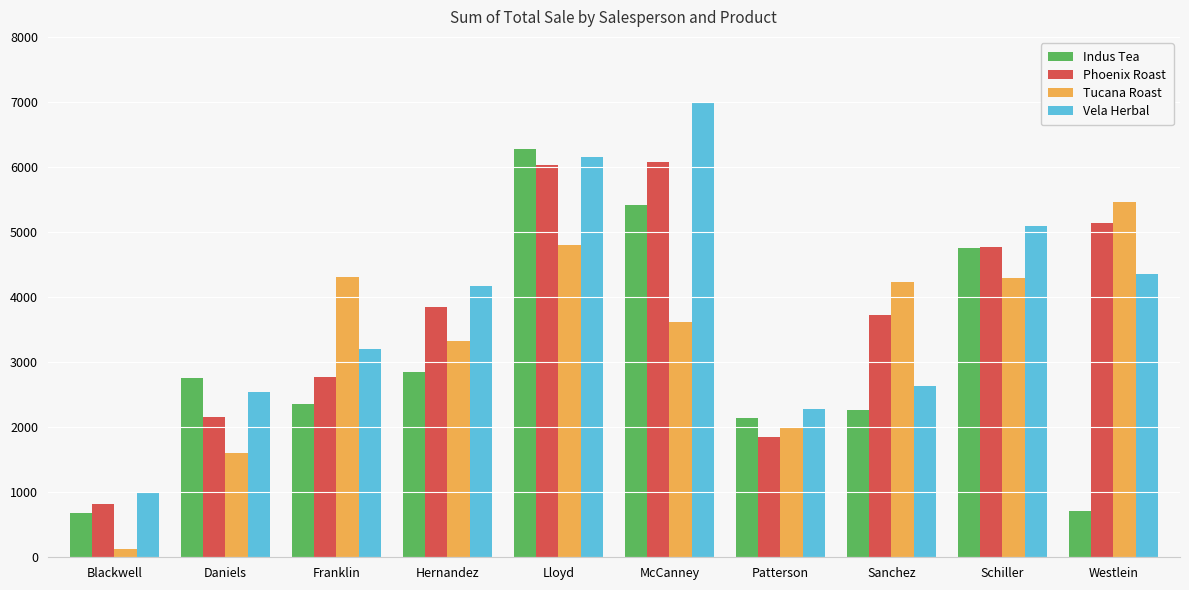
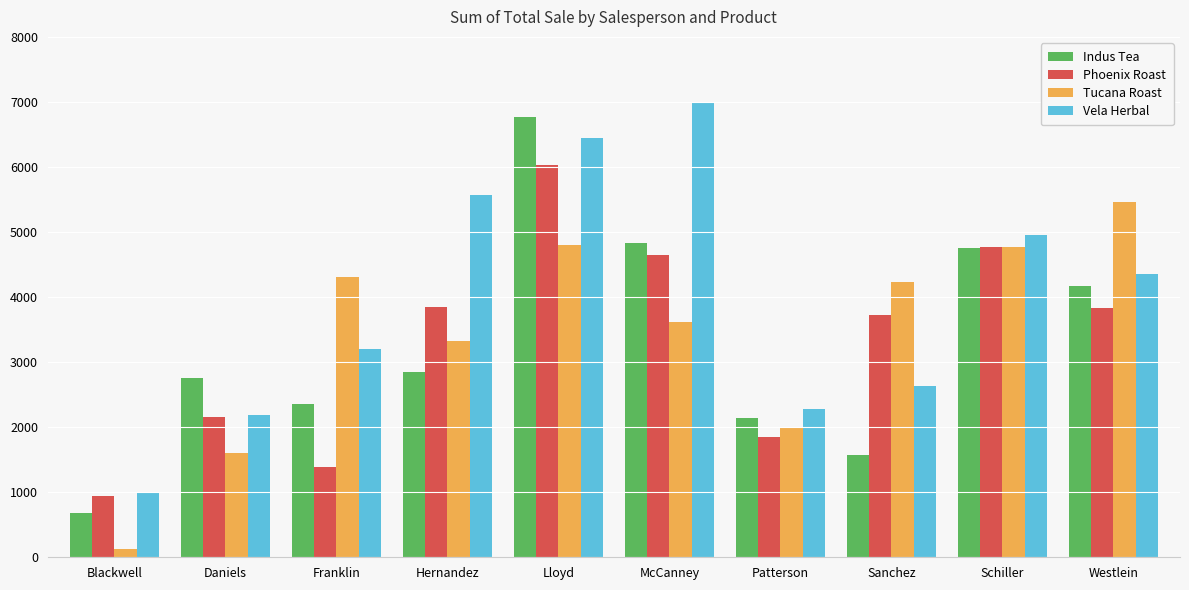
  {
    "Indus Tea": {
      "Blackwell": 700,
      "Daniels": 2800,
      "Franklin": 2400,
      "Hernandez": 2900,
-     "Lloyd": 6300,
-     "McCanney": 5400,
+     "Lloyd": 6800,
+     "McCanney": 4800,
      "Patterson": 2100,
-     "Sanchez": 2300,
+     "Sanchez": 1600,
      "Schiller": 4800,
-     "Westlein": 700
+     "Westlein": 4200
    },
    "Phoenix Roast": {
-     "Blackwell": 800,
+     "Blackwell": 900,
      "Daniels": 2200,
-     "Franklin": 2800,
+     "Franklin": 1400,
      "Hernandez": 3900,
      "Lloyd": 6000,
-     "McCanney": 6100,
+     "McCanney": 4600,
      "Patterson": 1800,
      "Sanchez": 3700,
      "Schiller": 4800,
-     "Westlein": 5100
+     "Westlein": 3800
    },
    "Tucana Roast": {
      "Blackwell": 100,
      "Daniels": 1600,
      "Franklin": 4300,
      "Hernandez": 3300,
      "Lloyd": 4800,
      "McCanney": 3600,
      "Patterson": 2000,
      "Sanchez": 4200,
-     "Schiller": 4300,
+     "Schiller": 4800,
      "Westlein": 5500
    },
    "Vela Herbal": {
      "Blackwell": 1000,
-     "Daniels": 2500,
+     "Daniels": 2200,
      "Franklin": 3200,
-     "Hernandez": 4200,
-     "Lloyd": 6200,
+     "Hernandez": 5600,
+     "Lloyd": 6400,
      "McCanney": 7000,
      "Patterson": 2300,
      "Sanchez": 2600,
-     "Schiller": 5100,
+     "Schiller": 5000,
      "Westlein": 4400
    }
  }
